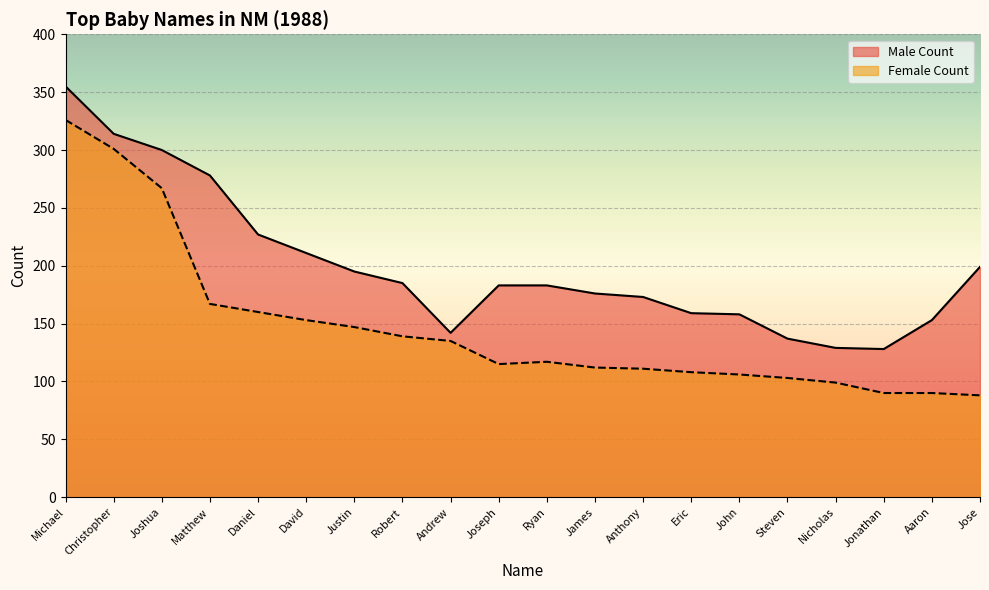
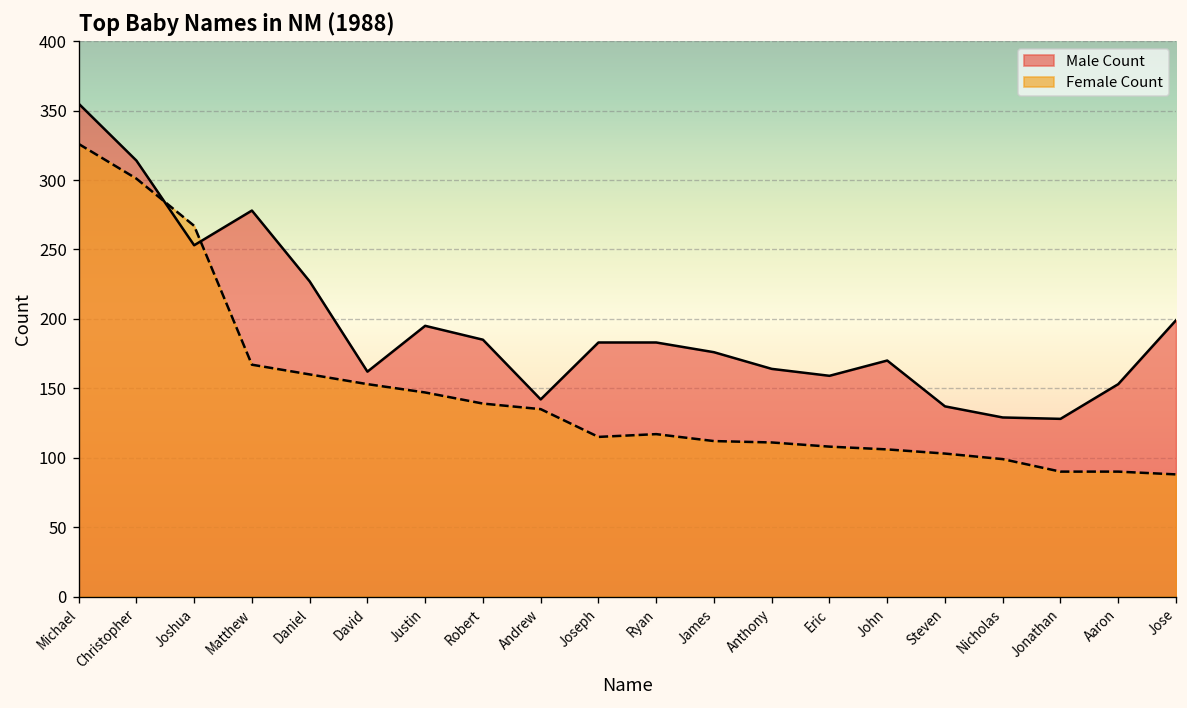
  {
    "Male Count": {
      "Michael": 355,
      "Christopher": 314,
-     "Joshua": 300,
+     "Joshua": 253,
      "Matthew": 278,
      "Daniel": 227,
-     "David": 211,
+     "David": 162,
      "Justin": 195,
      "Robert": 185,
      "Andrew": 142,
      "Joseph": 183,
      "Ryan": 183,
      "James": 176,
-     "Anthony": 173,
+     "Anthony": 164,
      "Eric": 159,
-     "John": 158,
+     "John": 170,
      "Steven": 137,
      "Nicholas": 129,
      "Jonathan": 128,
      "Aaron": 153,
      "Jose": 199
    },
    "Female Count": {
      "Michael": 326,
      "Christopher": 301,
      "Joshua": 267,
      "Matthew": 167,
      "Daniel": 160,
      "David": 153,
      "Justin": 147,
      "Robert": 139,
      "Andrew": 135,
      "Joseph": 115,
      "Ryan": 117,
      "James": 112,
      "Anthony": 111,
      "Eric": 108,
      "John": 106,
      "Steven": 103,
      "Nicholas": 99,
      "Jonathan": 90,
      "Aaron": 90,
      "Jose": 88
    }
  }
